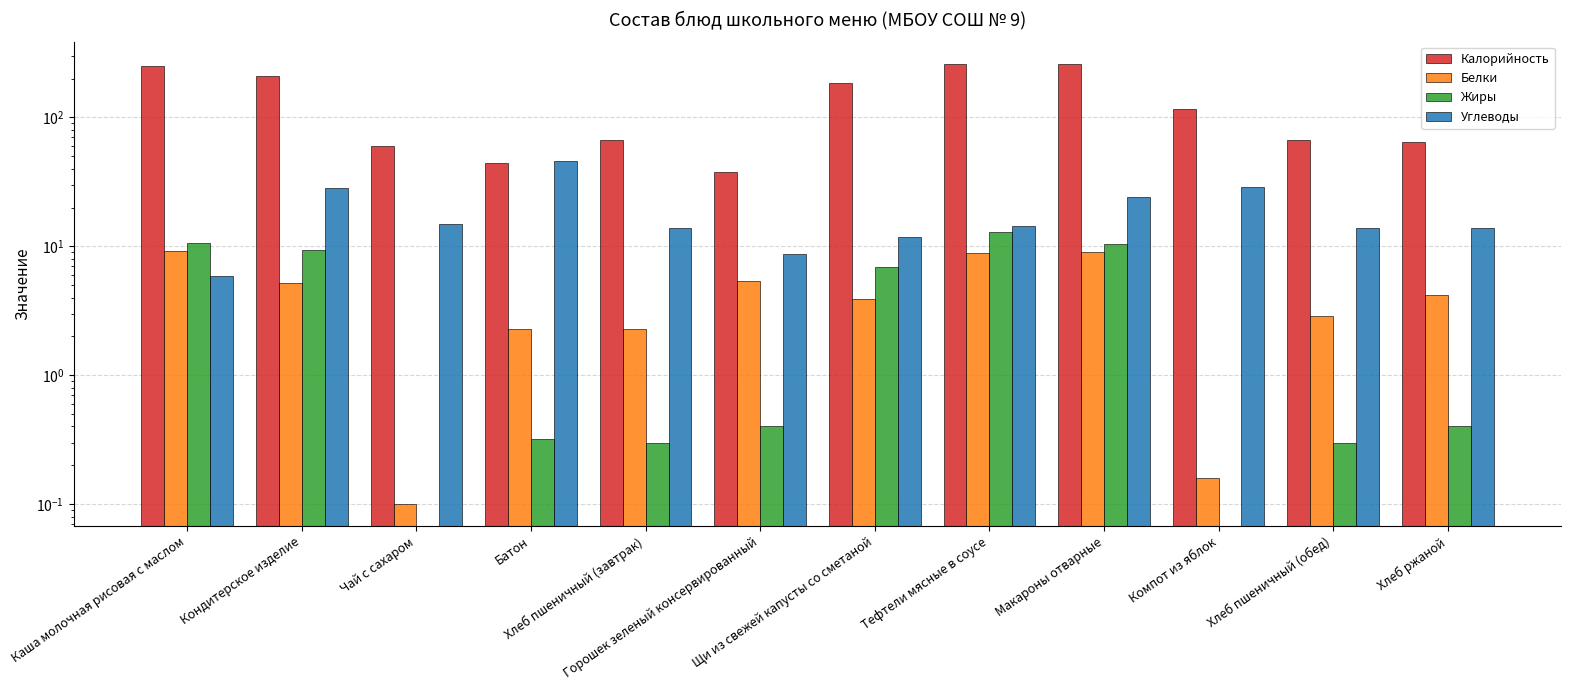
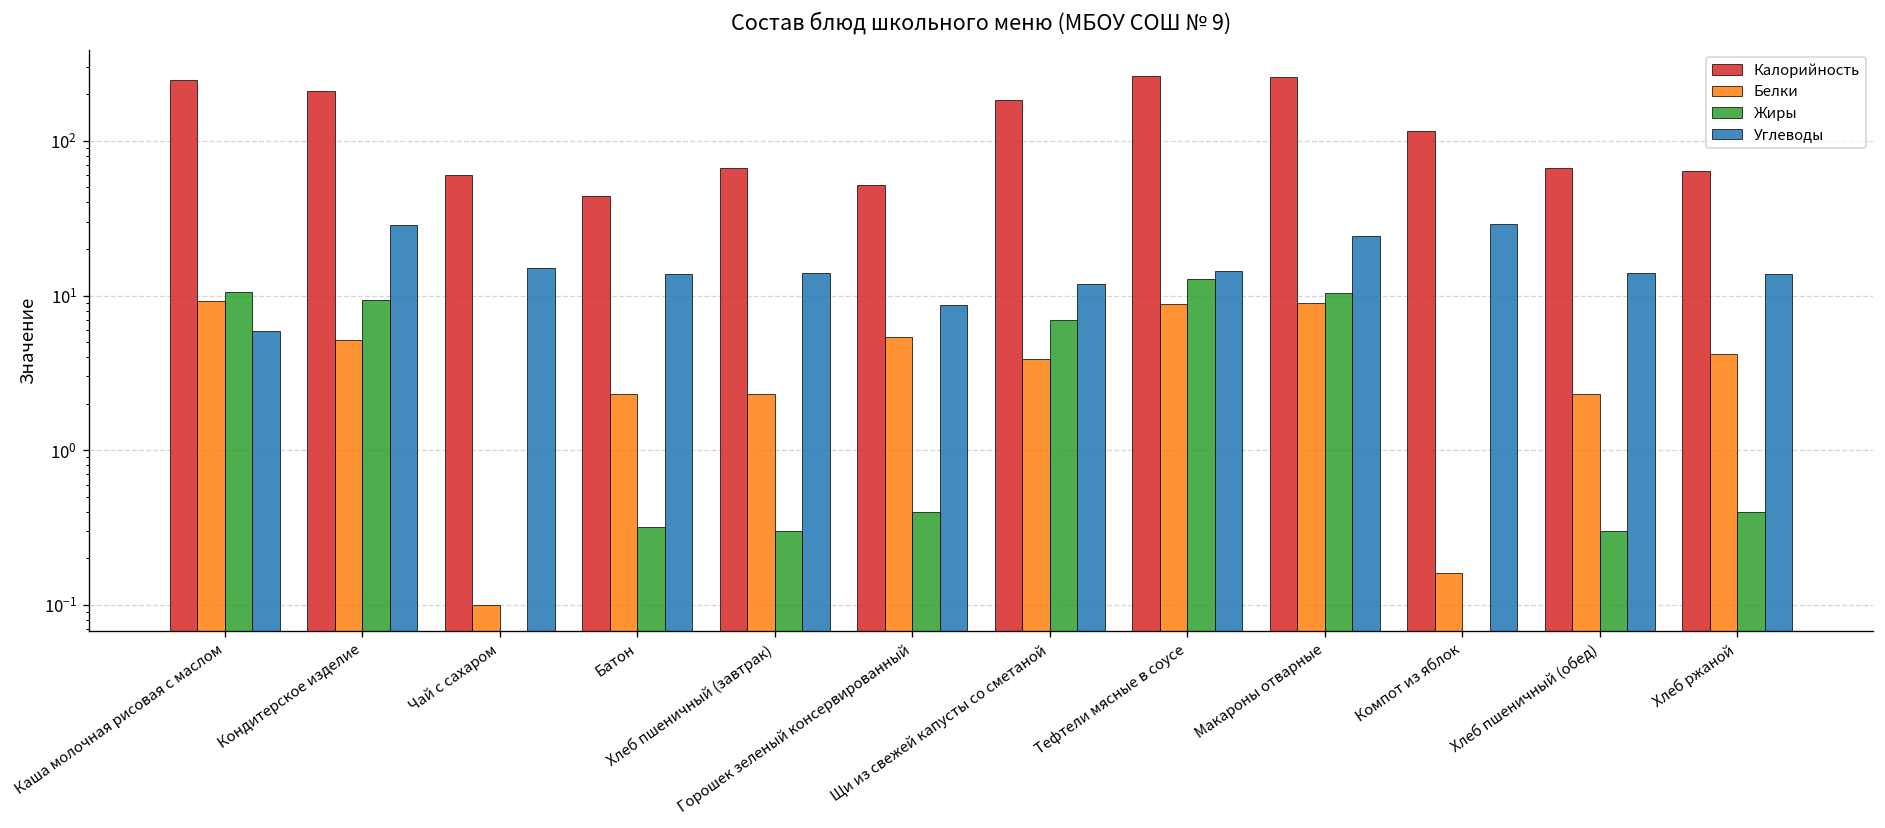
  {
    "Калорийность": {
      "Каша молочная рисовая с маслом": 250,
      "Кондитерское изделие": 210,
      "Чай с сахаром": 60,
      "Батон": 44,
      "Хлеб пшеничный (завтрак)": 70,
-     "Горошек зеленый консервированный": 38,
+     "Горошек зеленый консервированный": 52,
      "Щи из свежей капусты со сметаной": 180,
      "Тефтели мясные в соусе": 260,
      "Макароны отварные": 260,
      "Компот из яблок": 120,
      "Хлеб пшеничный (обед)": 70,
      "Хлеб ржаной": 60
    },
    "Белки": {
      "Каша молочная рисовая с маслом": 9,
      "Кондитерское изделие": 5.2,
      "Чай с сахаром": 0.1,
      "Батон": 2.3,
      "Хлеб пшеничный (завтрак)": 2.3,
      "Горошек зеленый консервированный": 5.4,
      "Щи из свежей капусты со сметаной": 3.9,
      "Тефтели мясные в соусе": 9,
      "Макароны отварные": 9,
      "Компот из яблок": 0.16,
-     "Хлеб пшеничный (обед)": 2.9,
+     "Хлеб пшеничный (обед)": 2.3,
      "Хлеб ржаной": 4.2
    },
    "Жиры": {
      "Каша молочная рисовая с маслом": 11,
      "Кондитерское изделие": 9,
      "Батон": 0.32,
      "Хлеб пшеничный (завтрак)": 0.3,
      "Горошек зеленый консервированный": 0.4,
      "Щи из свежей капусты со сметаной": 7,
      "Тефтели мясные в соусе": 13,
      "Макароны отварные": 10,
      "Хлеб пшеничный (обед)": 0.3,
      "Хлеб ржаной": 0.4
    },
    "Углеводы": {
      "Каша молочная рисовая с маслом": 6,
      "Кондитерское изделие": 29,
      "Чай с сахаром": 15,
-     "Батон": 46,
+     "Батон": 14,
      "Хлеб пшеничный (завтрак)": 14,
      "Горошек зеленый консервированный": 9,
      "Щи из свежей капусты со сметаной": 12,
      "Тефтели мясные в соусе": 14,
      "Макароны отварные": 24,
      "Компот из яблок": 29,
      "Хлеб пшеничный (обед)": 14,
      "Хлеб ржаной": 14
    }
  }
